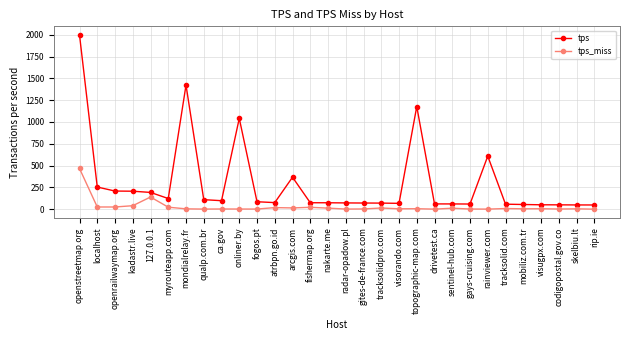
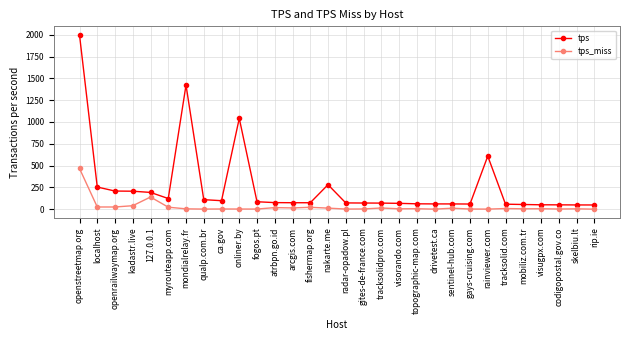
  {
    "tps": {
      "openstreetmap.org": 2000,
      "localhost": 300,
      "openrailwaymap.org": 200,
      "kadastr.live": 200,
      "127.0.0.1": 200,
      "myrouteapp.com": 100,
      "mondialrelay.fr": 1400,
      "qualp.com.br": 100,
      "ca.gov": 100,
      "onliner.by": 1000,
      "fogos.pt": 100,
      "atrbpn.go.id": 100,
-     "arcgis.com": 400,
+     "arcgis.com": 100,
      "fishermap.org": 100,
-     "nakarte.me": 100,
+     "nakarte.me": 300,
      "radar-opadow.pl": 100,
      "gites-de-france.com": 100,
      "tracksolidpro.com": 100,
      "visorando.com": 100,
-     "topographic-map.com": 1200,
+     "topographic-map.com": 100,
      "drivetest.ca": 100,
      "sentinel-hub.com": 100,
      "gays-cruising.com": 100,
      "rainviewer.com": 600,
      "tracksolid.com": 100,
      "mobiliz.com.tr": 100,
      "visugpx.com": 100,
      "codigopostal.gov.co": 0,
      "skelbiu.lt": 0,
      "rip.ie": 0
    },
    "tps_miss": {
      "openstreetmap.org": 500,
      "localhost": 0,
      "openrailwaymap.org": 0,
      "kadastr.live": 0,
      "127.0.0.1": 100,
      "myrouteapp.com": 0,
      "mondialrelay.fr": 0,
      "qualp.com.br": 0,
      "ca.gov": 0,
      "onliner.by": 0,
      "fogos.pt": 0,
      "atrbpn.go.id": 0,
      "arcgis.com": 0,
      "fishermap.org": 0,
      "nakarte.me": 0,
      "radar-opadow.pl": 0,
      "gites-de-france.com": 0,
      "tracksolidpro.com": 0,
      "visorando.com": 0,
      "topographic-map.com": 0,
      "drivetest.ca": 0,
      "sentinel-hub.com": 0,
      "gays-cruising.com": 0,
      "rainviewer.com": 0,
      "tracksolid.com": 0,
      "mobiliz.com.tr": 0,
      "visugpx.com": 0,
      "codigopostal.gov.co": 0,
      "skelbiu.lt": 0,
      "rip.ie": 0
    }
  }
